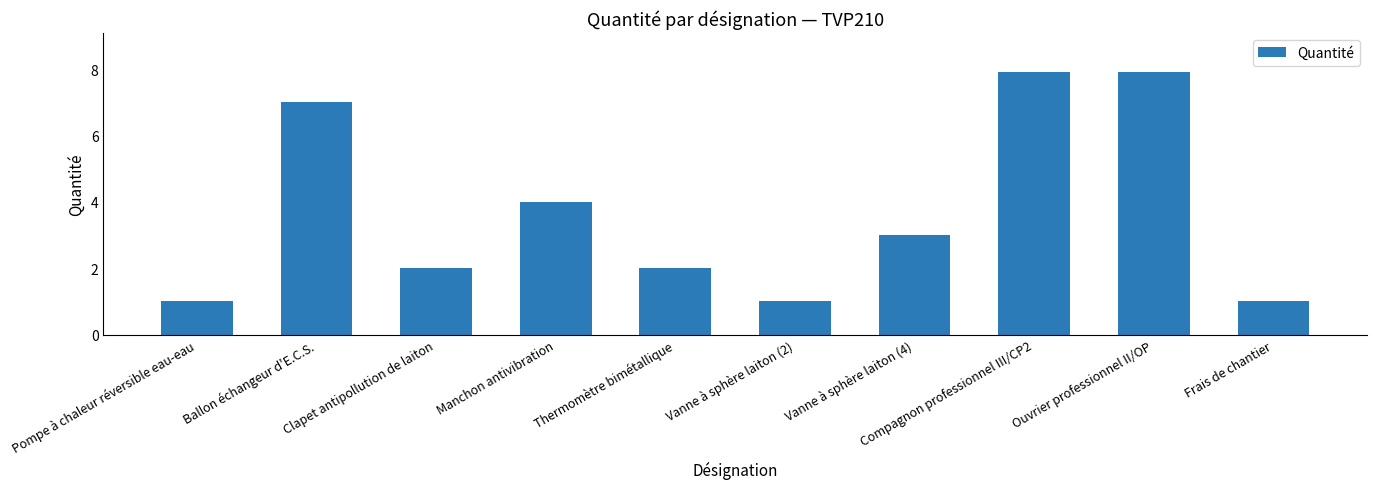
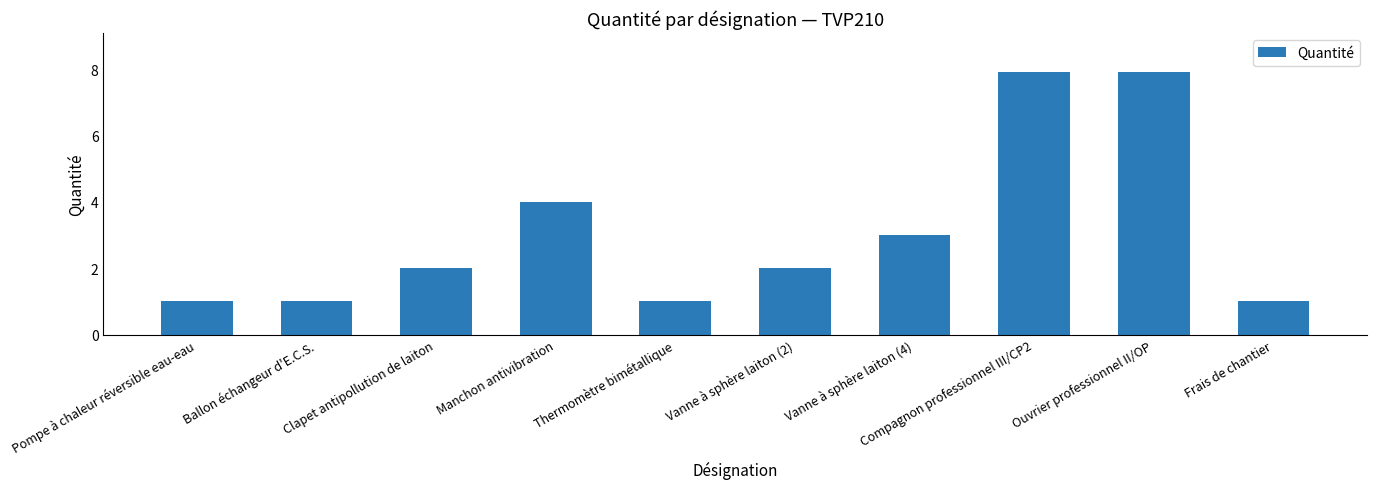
  {
    "Pompe à chaleur réversible eau-eau": 1,
-   "Ballon échangeur d'E.C.S.": 7,
+   "Ballon échangeur d'E.C.S.": 1,
    "Clapet antipollution de laiton": 2,
    "Manchon antivibration": 4,
-   "Thermomètre bimétallique": 2,
-   "Vanne à sphère laiton (2)": 1,
+   "Thermomètre bimétallique": 1,
+   "Vanne à sphère laiton (2)": 2,
    "Vanne à sphère laiton (4)": 3,
    "Compagnon professionnel III/CP2": 7.9,
    "Ouvrier professionnel II/OP": 7.9,
    "Frais de chantier": 1
  }
